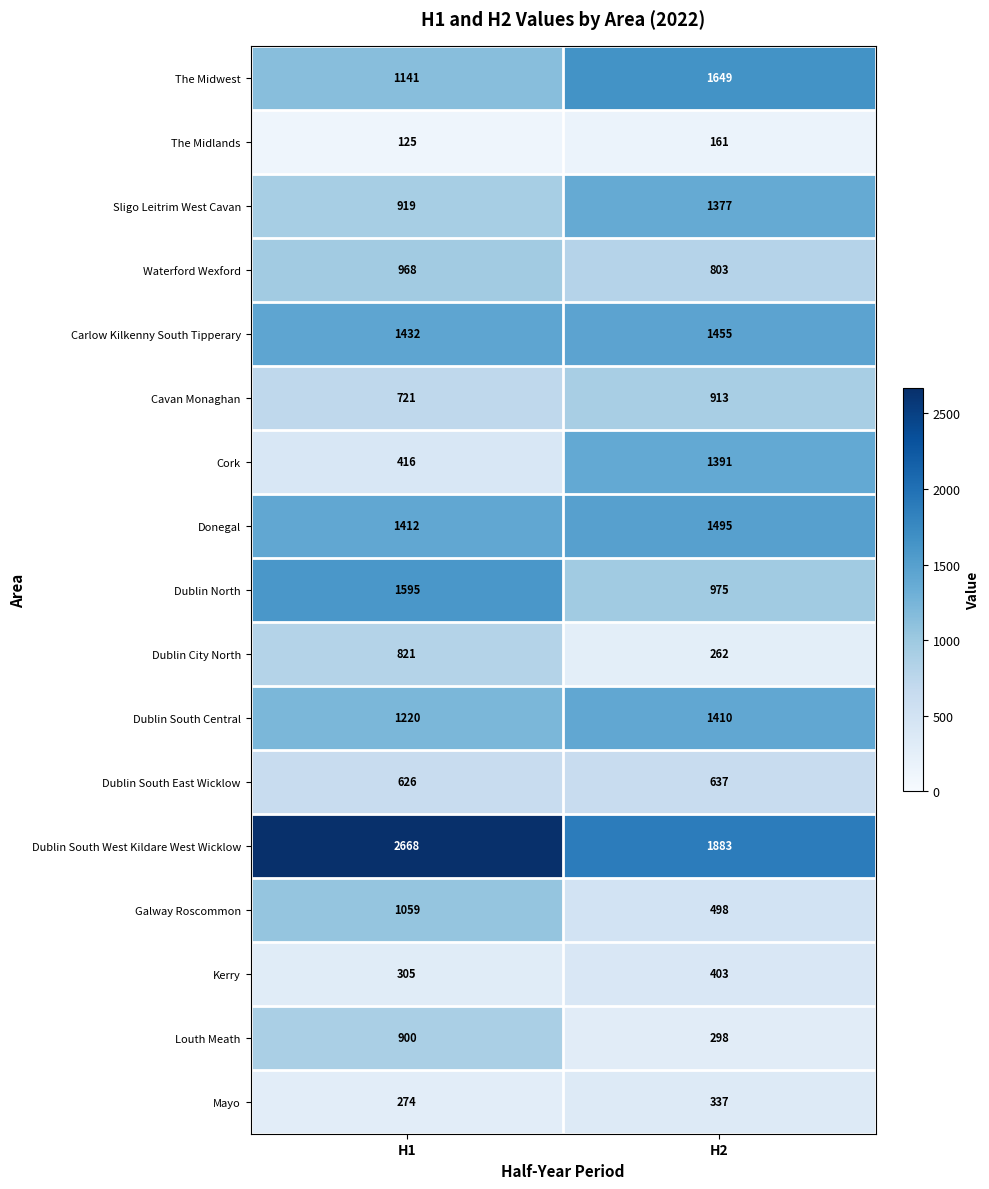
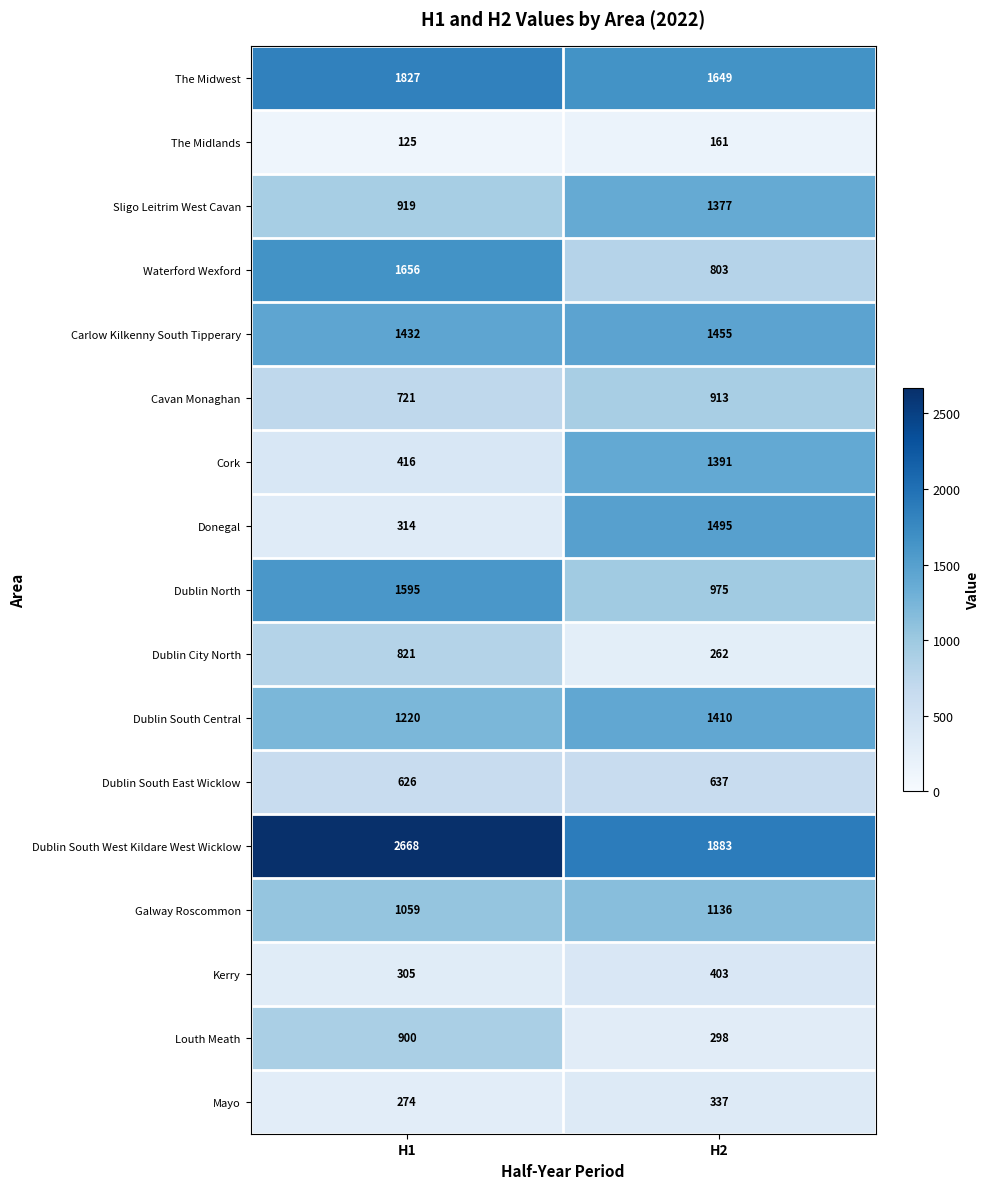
  {
    "The Midwest": {
-     "H1": 1141,
+     "H1": 1827,
      "H2": 1649
    },
    "The Midlands": {
      "H1": 125,
      "H2": 161
    },
    "Sligo Leitrim West Cavan": {
      "H1": 919,
      "H2": 1377
    },
    "Waterford Wexford": {
-     "H1": 968,
+     "H1": 1656,
      "H2": 803
    },
    "Carlow Kilkenny South Tipperary": {
      "H1": 1432,
      "H2": 1455
    },
    "Cavan Monaghan": {
      "H1": 721,
      "H2": 913
    },
    "Cork": {
      "H1": 416,
      "H2": 1391
    },
    "Donegal": {
-     "H1": 1412,
+     "H1": 314,
      "H2": 1495
    },
    "Dublin North": {
      "H1": 1595,
      "H2": 975
    },
    "Dublin City North": {
      "H1": 821,
      "H2": 262
    },
    "Dublin South Central": {
      "H1": 1220,
      "H2": 1410
    },
    "Dublin South East Wicklow": {
      "H1": 626,
      "H2": 637
    },
    "Dublin South West Kildare West Wicklow": {
      "H1": 2668,
      "H2": 1883
    },
    "Galway Roscommon": {
      "H1": 1059,
-     "H2": 498
+     "H2": 1136
    },
    "Kerry": {
      "H1": 305,
      "H2": 403
    },
    "Louth Meath": {
      "H1": 900,
      "H2": 298
    },
    "Mayo": {
      "H1": 274,
      "H2": 337
    }
  }
